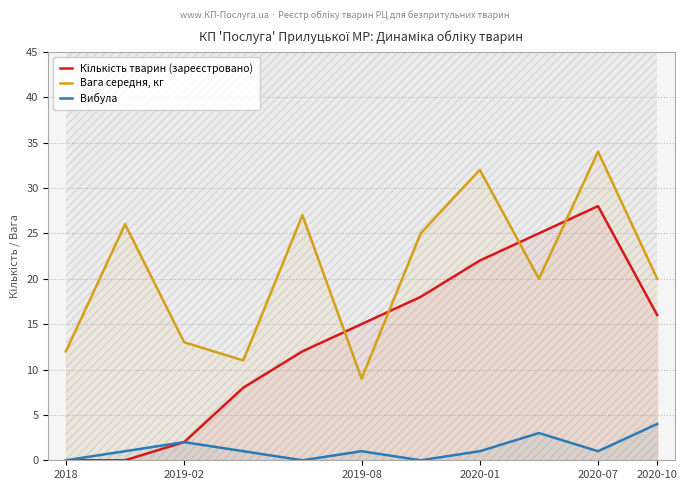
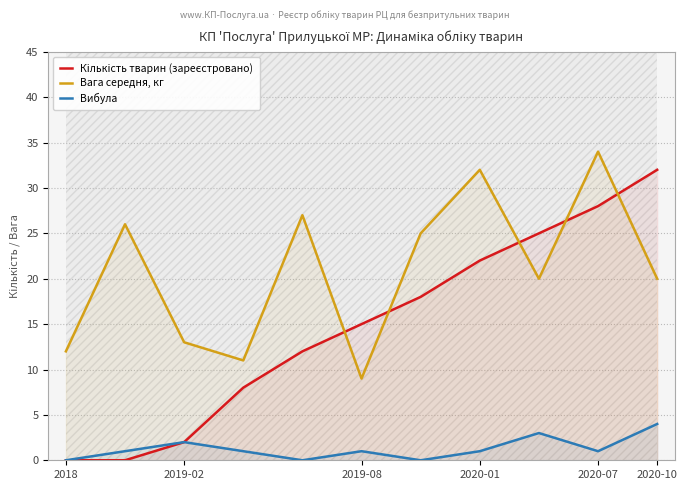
  {
    "Кількість тварин (зареєстровано)": {
      "2019-08": 15,
      "2020-01": 22,
      "2020-07": 28,
-     "2020-10": 16
+     "2020-10": 32
    },
    "Вага середня, кг": {
      "2018": 12,
      "2019-02": 13,
      "2019-08": 9,
      "2020-01": 32,
      "2020-07": 34,
      "2020-10": 20
    },
    "Вибула": {
      "2019-08": 1,
      "2020-01": 1,
      "2020-07": 1,
      "2020-10": 4
    }
  }
